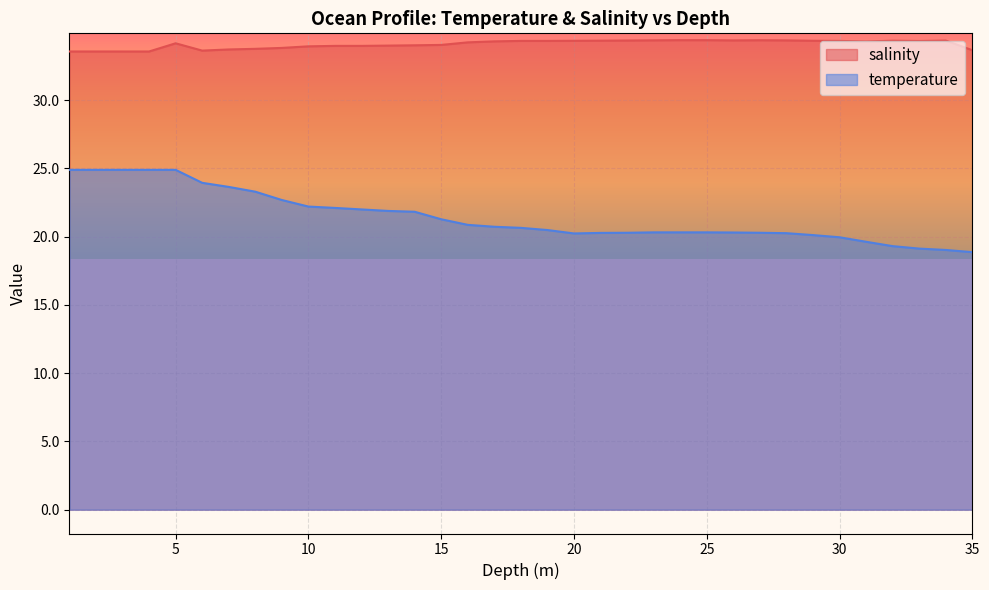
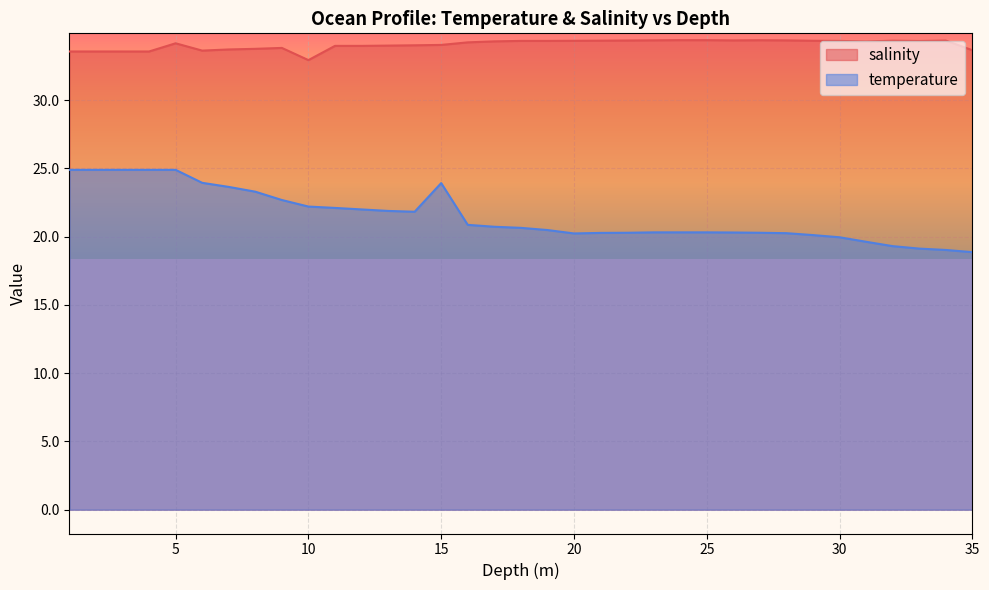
  {
    "salinity": {
      "5": 34.2,
-     "10": 34.0,
+     "10": 32.9,
      "15": 34.1,
      "20": 34.4,
      "25": 34.4,
      "30": 34.3,
      "35": 33.7
    },
    "temperature": {
      "5": 24.9,
      "10": 22.2,
-     "15": 21.3,
+     "15": 23.9,
      "20": 20.2,
      "25": 20.3,
      "30": 20.0,
      "35": 18.9
    }
  }
